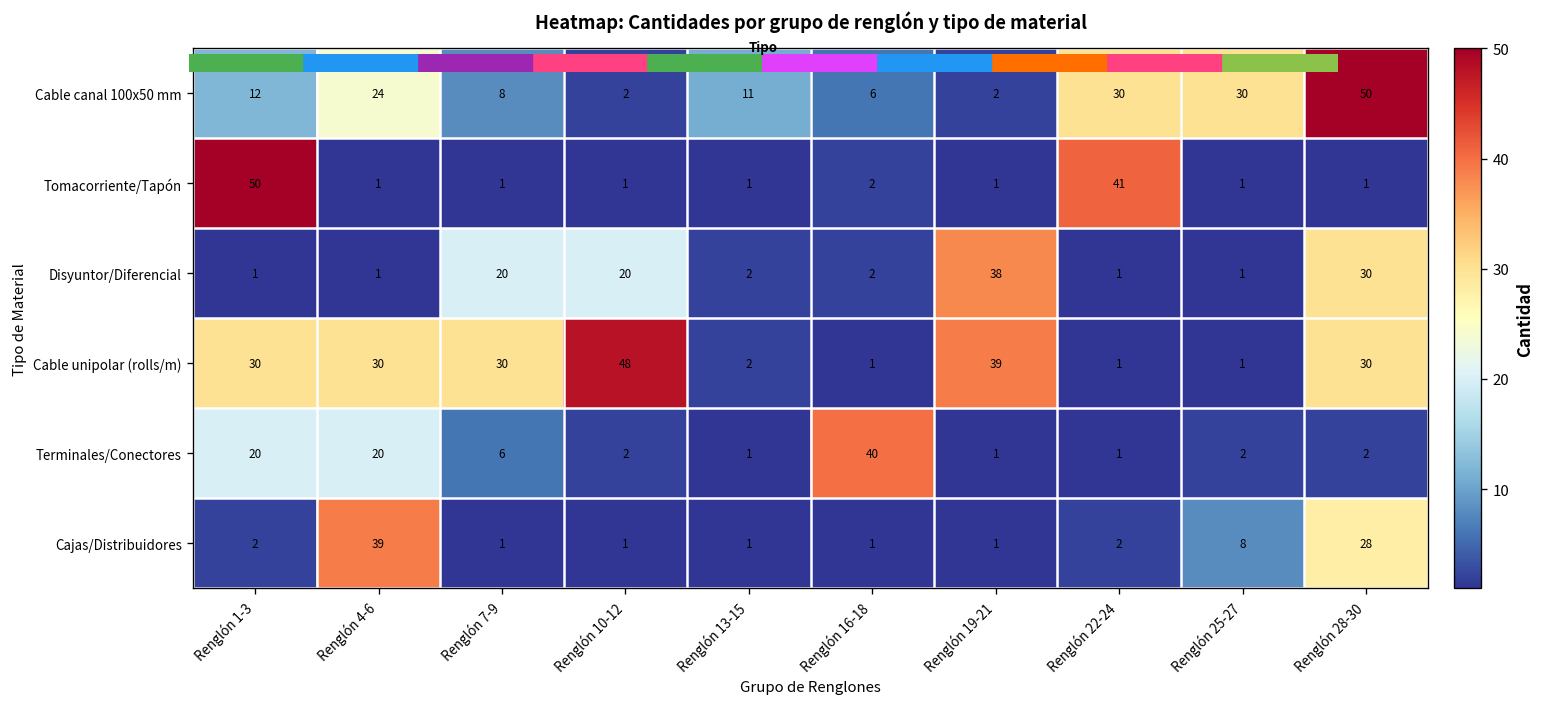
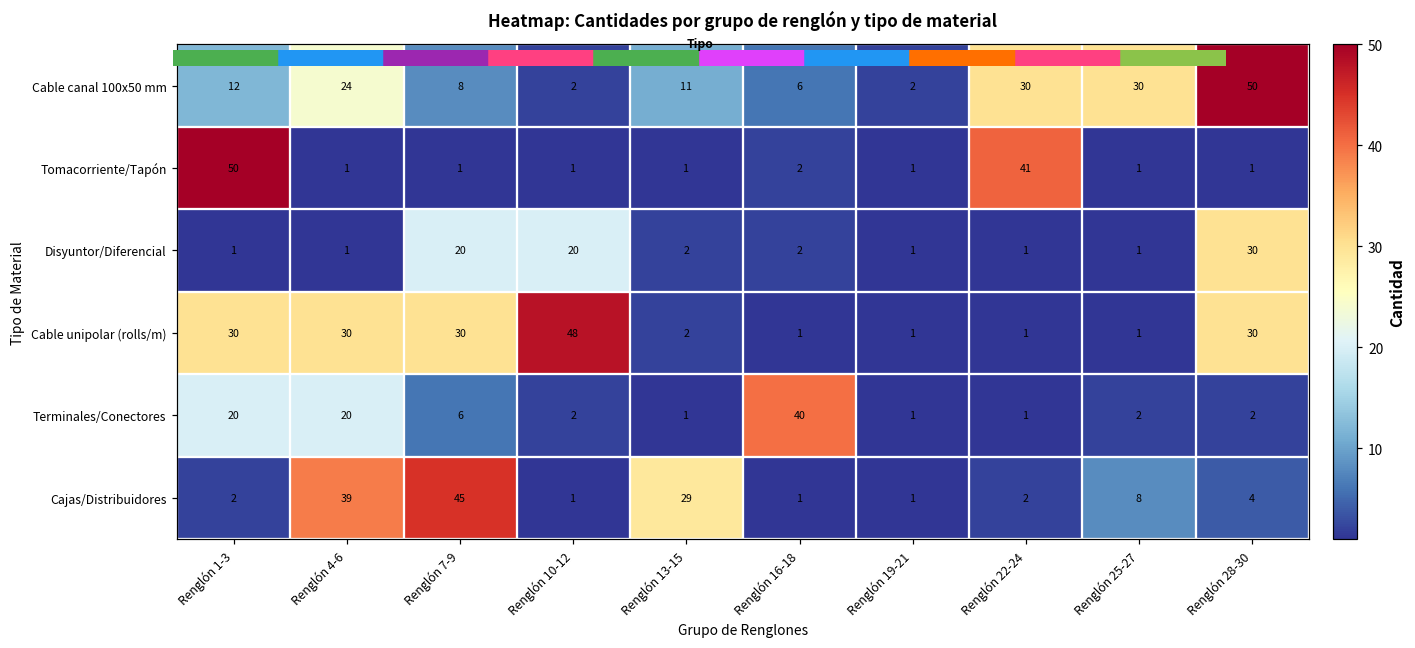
  {
    "Cable canal 100x50 mm": {
      "Renglón 1-3": 12,
      "Renglón 4-6": 24,
      "Renglón 7-9": 8,
      "Renglón 10-12": 2,
      "Renglón 13-15": 11,
      "Renglón 16-18": 6,
      "Renglón 19-21": 2,
      "Renglón 22-24": 30,
      "Renglón 25-27": 30,
      "Renglón 28-30": 50
    },
    "Tomacorriente/Tapón": {
      "Renglón 1-3": 50,
      "Renglón 4-6": 1,
      "Renglón 7-9": 1,
      "Renglón 10-12": 1,
      "Renglón 13-15": 1,
      "Renglón 16-18": 2,
      "Renglón 19-21": 1,
      "Renglón 22-24": 41,
      "Renglón 25-27": 1,
      "Renglón 28-30": 1
    },
    "Disyuntor/Diferencial": {
      "Renglón 1-3": 1,
      "Renglón 4-6": 1,
      "Renglón 7-9": 20,
      "Renglón 10-12": 20,
      "Renglón 13-15": 2,
      "Renglón 16-18": 2,
-     "Renglón 19-21": 38,
+     "Renglón 19-21": 1,
      "Renglón 22-24": 1,
      "Renglón 25-27": 1,
      "Renglón 28-30": 30
    },
    "Cable unipolar (rolls/m)": {
      "Renglón 1-3": 30,
      "Renglón 4-6": 30,
      "Renglón 7-9": 30,
      "Renglón 10-12": 48,
      "Renglón 13-15": 2,
      "Renglón 16-18": 1,
-     "Renglón 19-21": 39,
+     "Renglón 19-21": 1,
      "Renglón 22-24": 1,
      "Renglón 25-27": 1,
      "Renglón 28-30": 30
    },
    "Terminales/Conectores": {
      "Renglón 1-3": 20,
      "Renglón 4-6": 20,
      "Renglón 7-9": 6,
      "Renglón 10-12": 2,
      "Renglón 13-15": 1,
      "Renglón 16-18": 40,
      "Renglón 19-21": 1,
      "Renglón 22-24": 1,
      "Renglón 25-27": 2,
      "Renglón 28-30": 2
    },
    "Cajas/Distribuidores": {
      "Renglón 1-3": 2,
      "Renglón 4-6": 39,
-     "Renglón 7-9": 1,
+     "Renglón 7-9": 45,
      "Renglón 10-12": 1,
-     "Renglón 13-15": 1,
+     "Renglón 13-15": 29,
      "Renglón 16-18": 1,
      "Renglón 19-21": 1,
      "Renglón 22-24": 2,
      "Renglón 25-27": 8,
-     "Renglón 28-30": 28
+     "Renglón 28-30": 4
    }
  }
